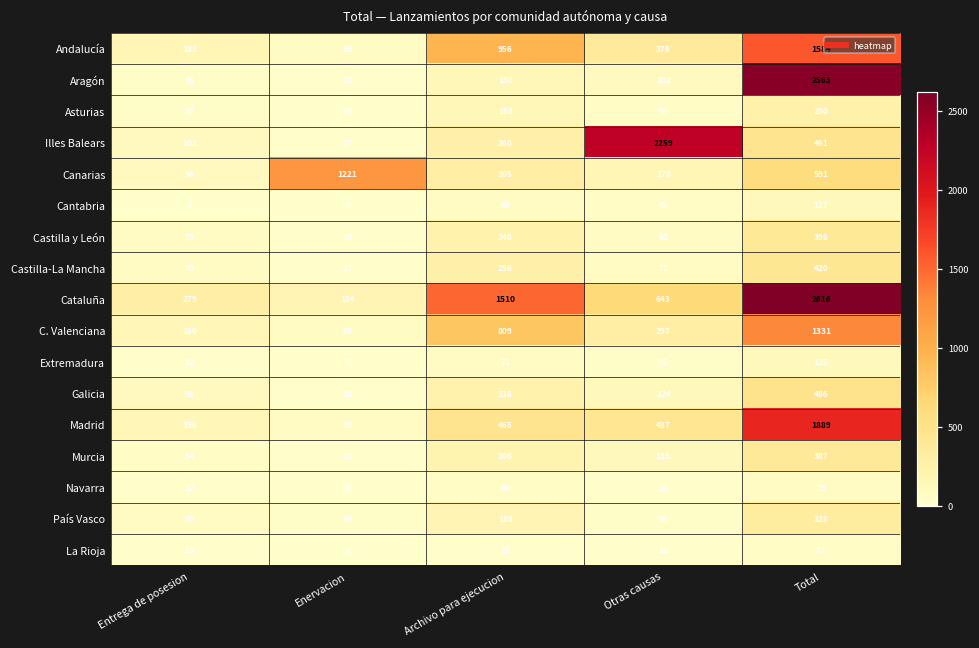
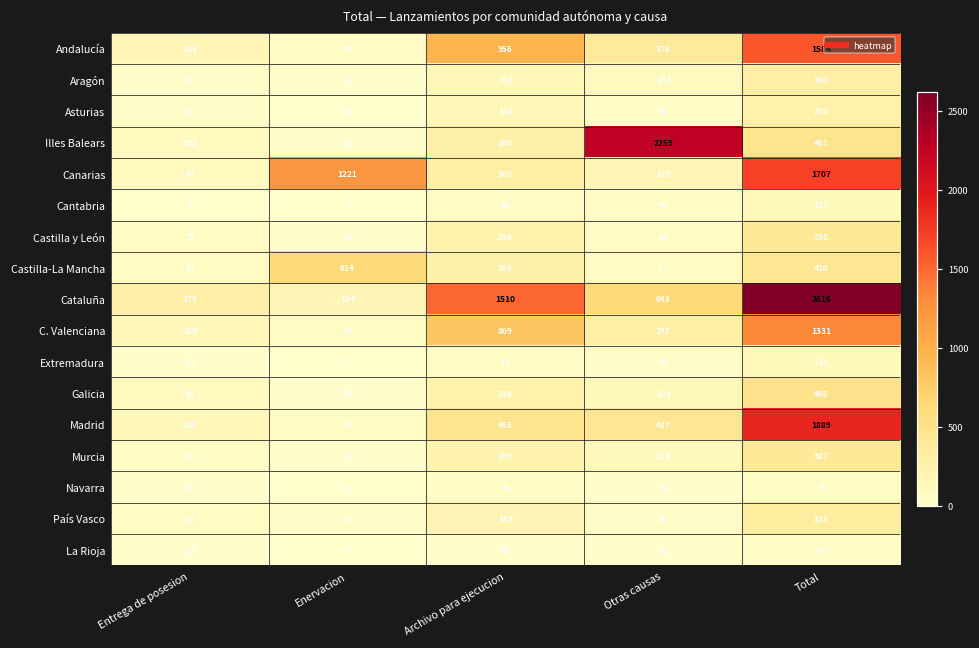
  {
    "Andalucía": {
      "Entrega de posesion": 183,
      "Enervacion": 69,
      "Archivo para ejecucion": 956,
      "Otras causas": 376
    },
    "Aragón": {
      "Entrega de posesion": 36,
      "Enervacion": 12,
      "Archivo para ejecucion": 150,
      "Otras causas": 102,
-     "Total": 2563
+     "Total": 300
    },
    "Asturias": {
      "Entrega de posesion": 37,
      "Enervacion": 10,
      "Archivo para ejecucion": 153,
      "Otras causas": 50,
      "Total": 250
    },
    "Illes Balears": {
      "Entrega de posesion": 102,
      "Enervacion": 27,
      "Archivo para ejecucion": 260,
      "Otras causas": 2259,
      "Total": 461
    },
    "Canarias": {
      "Entrega de posesion": 94,
      "Enervacion": 1221,
      "Archivo para ejecucion": 305,
      "Otras causas": 170,
-     "Total": 591
+     "Total": 1707
    },
    "Cantabria": {
      "Entrega de posesion": 9,
      "Enervacion": 4,
      "Archivo para ejecucion": 69,
      "Otras causas": 45,
      "Total": 127
    },
    "Castilla y León": {
      "Entrega de posesion": 79,
      "Enervacion": 16,
      "Archivo para ejecucion": 240,
      "Otras causas": 63,
      "Total": 398
    },
    "Castilla-La Mancha": {
      "Entrega de posesion": 70,
-     "Enervacion": 17,
+     "Enervacion": 614,
      "Archivo para ejecucion": 256,
      "Otras causas": 77,
      "Total": 420
    },
    "Cataluña": {
      "Entrega de posesion": 279,
      "Enervacion": 184,
      "Archivo para ejecucion": 1510,
      "Otras causas": 643,
      "Total": 2616
    },
    "C. Valenciana": {
      "Entrega de posesion": 160,
      "Enervacion": 65,
      "Archivo para ejecucion": 809,
      "Otras causas": 297,
      "Total": 1331
    },
    "Extremadura": {
      "Entrega de posesion": 12,
      "Enervacion": 7,
      "Archivo para ejecucion": 71,
      "Otras causas": 35,
      "Total": 125
    },
    "Galicia": {
      "Entrega de posesion": 96,
      "Enervacion": 28,
      "Archivo para ejecucion": 238,
      "Otras causas": 124,
      "Total": 486
    },
    "Madrid": {
      "Entrega de posesion": 156,
      "Enervacion": 79,
      "Archivo para ejecucion": 465,
      "Otras causas": 437,
      "Total": 1889
    },
    "Murcia": {
      "Entrega de posesion": 54,
      "Enervacion": 12,
      "Archivo para ejecucion": 206,
      "Otras causas": 115,
      "Total": 387
    },
    "Navarra": {
      "Entrega de posesion": 12,
      "Enervacion": 8,
      "Archivo para ejecucion": 44,
      "Otras causas": 15,
      "Total": 79
    },
    "País Vasco": {
      "Entrega de posesion": 69,
      "Enervacion": 34,
      "Archivo para ejecucion": 189,
      "Otras causas": 36,
      "Total": 328
    },
    "La Rioja": {
      "Entrega de posesion": 13,
      "Enervacion": 5,
      "Archivo para ejecucion": 28,
      "Otras causas": 11,
      "Total": 57
    }
  }
